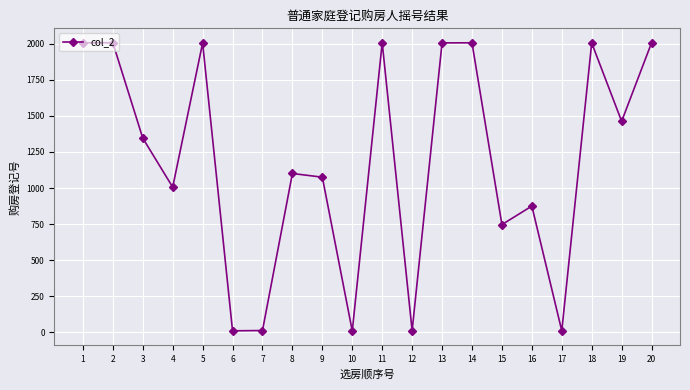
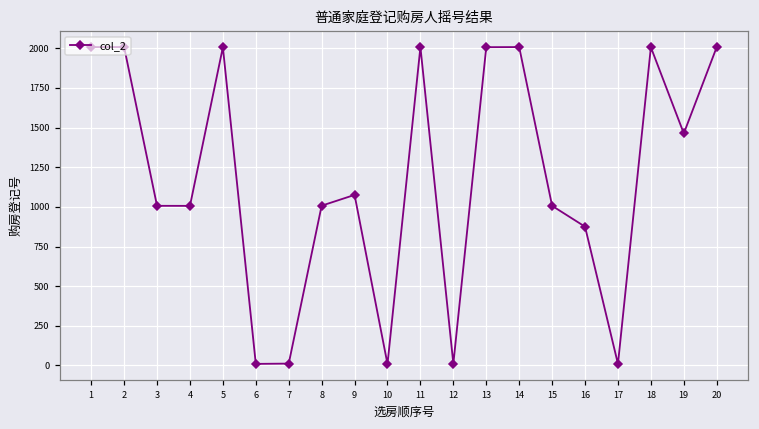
  {
-   "3": 1350,
+   "3": 1010,
    "4": 1010,
    "5": 2010,
    "6": 10,
    "7": 10,
-   "8": 1100,
+   "8": 1010,
    "9": 1080,
    "10": 10,
    "11": 2010,
    "12": 10,
    "13": 2010,
    "14": 2010,
-   "15": 750,
+   "15": 1010,
    "16": 870,
    "17": 10,
    "18": 2010,
    "19": 1460,
    "20": 2010
  }
